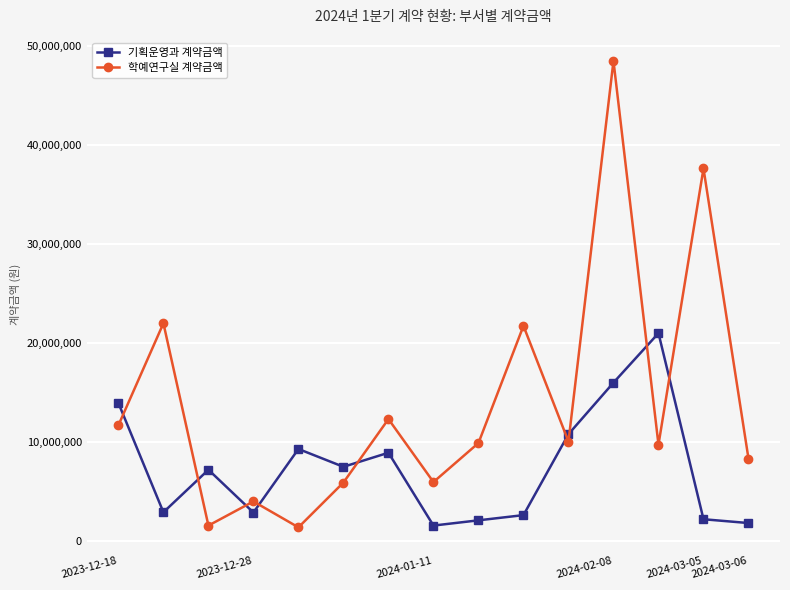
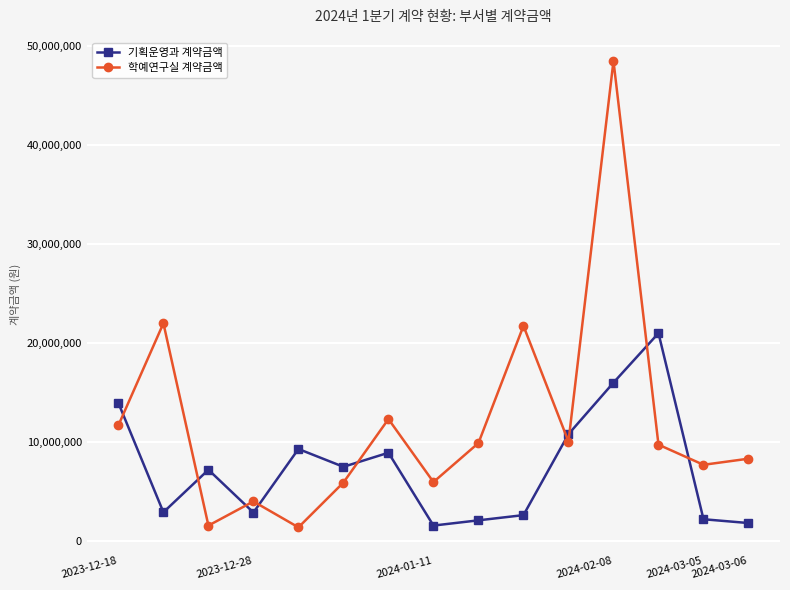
  {
    "기획운영과 계약금액": {
      "2023-12-18": "14,000,000",
      "2023-12-28": "3,000,000",
      "2024-01-11": "2,000,000",
      "2024-02-08": "16,000,000",
      "2024-03-05": "2,000,000",
      "2024-03-06": "2,000,000"
    },
    "학예연구실 계약금액": {
      "2023-12-18": "12,000,000",
      "2023-12-28": "4,000,000",
      "2024-01-11": "6,000,000",
      "2024-02-08": "49,000,000",
-     "2024-03-05": "38,000,000",
+     "2024-03-05": "8,000,000",
      "2024-03-06": "8,000,000"
    }
  }
